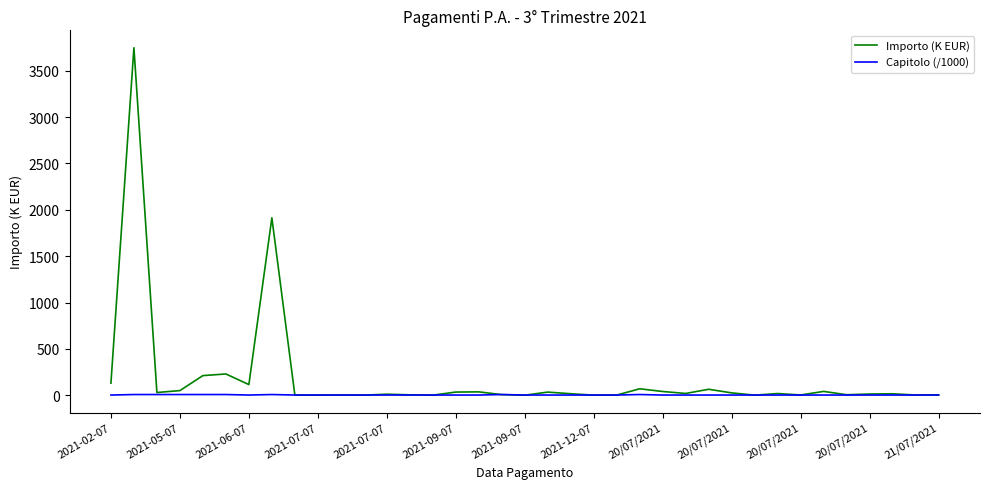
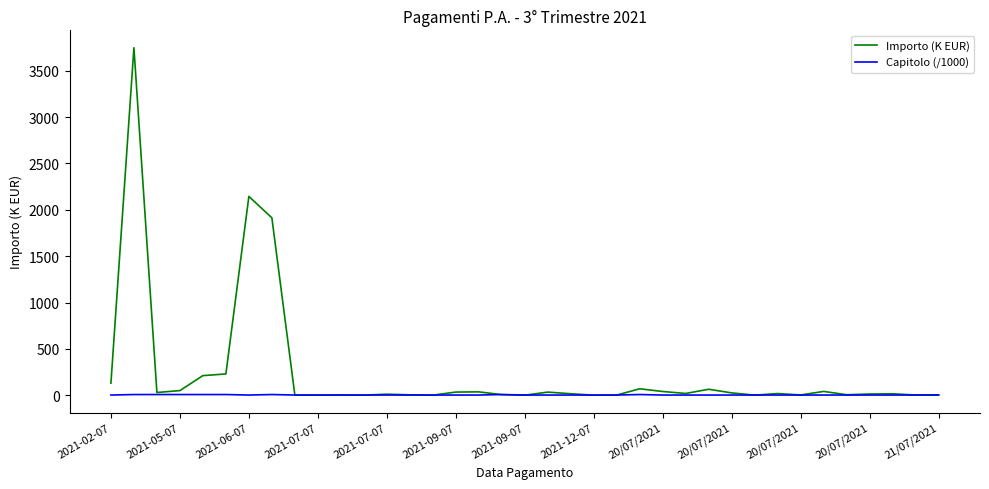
  {
    "Importo (K EUR)": {
      "2021-02-07": 100,
-     "2021-06-07": 100
+     "2021-06-07": 2100
    },
    "Capitolo (/1000)": {
      "2021-02-07": 0,
      "2021-06-07": 0
    }
  }
